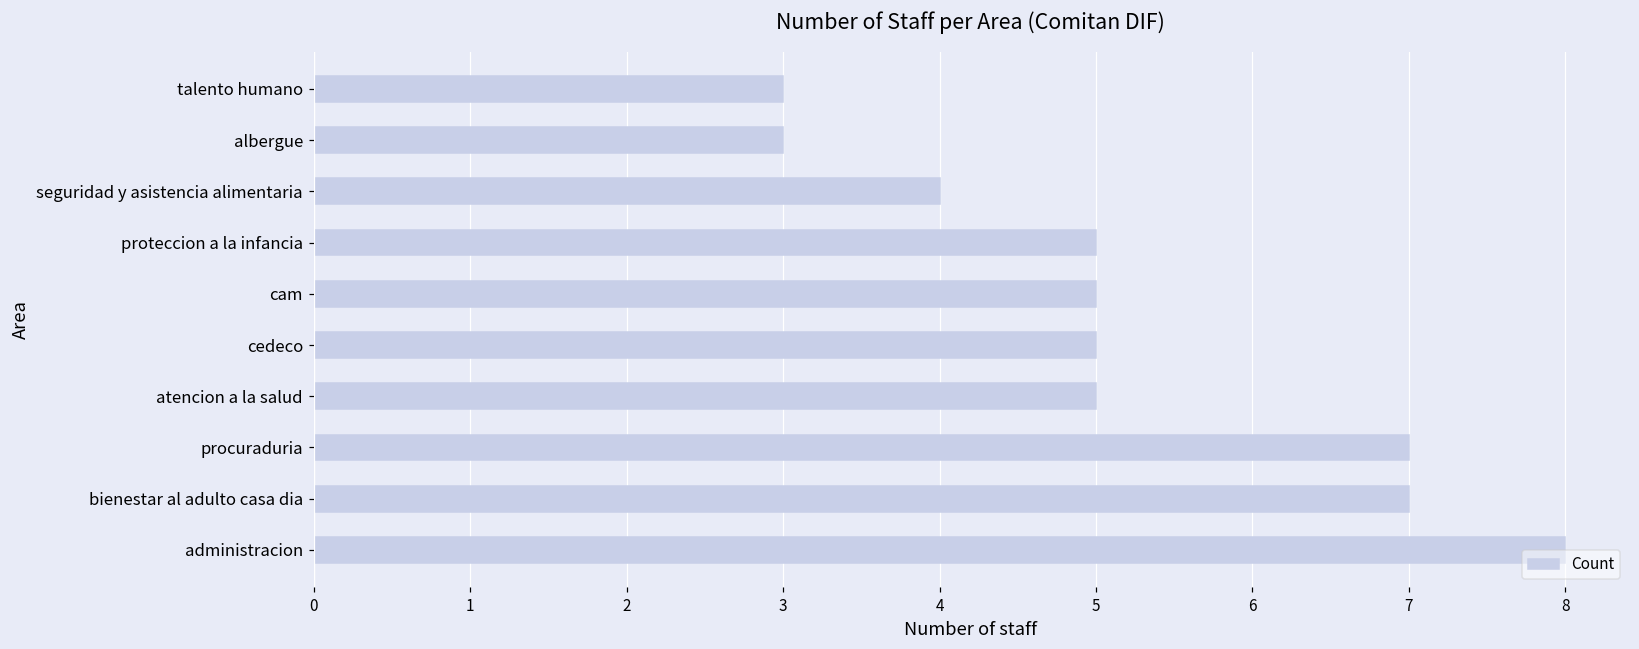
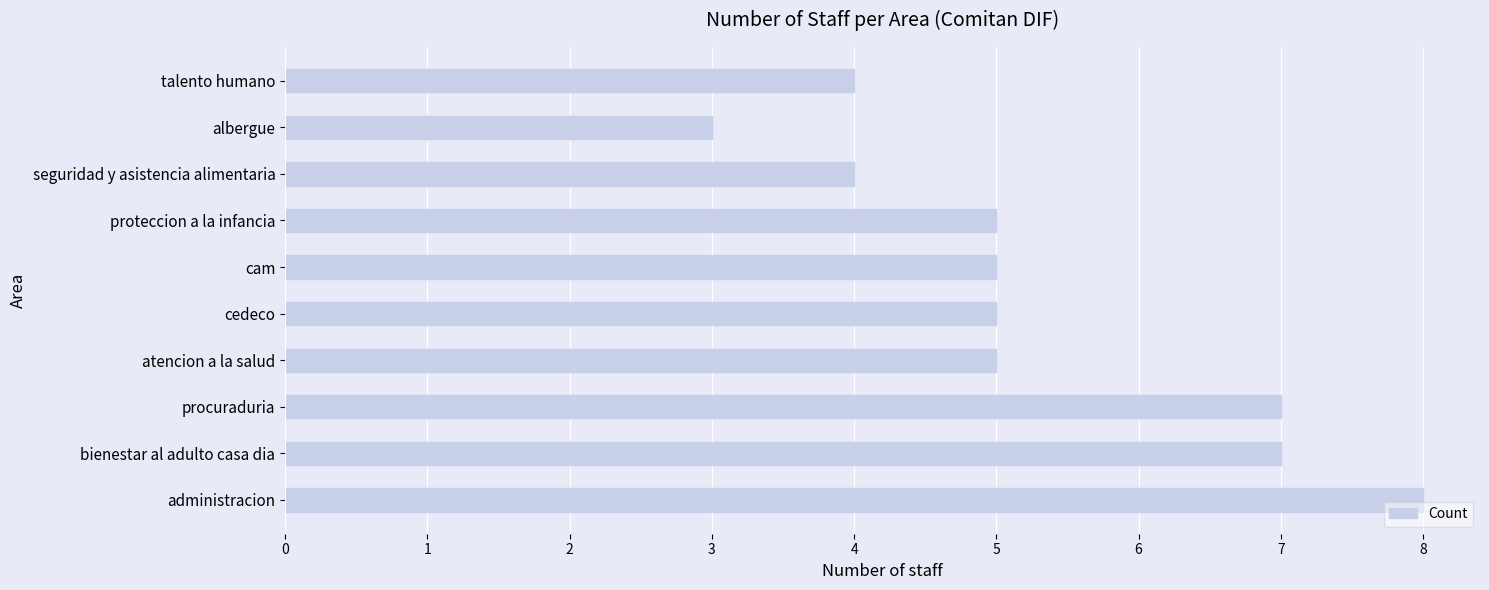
  {
-   "talento humano": 3,
+   "talento humano": 4,
    "albergue": 3,
    "seguridad y asistencia alimentaria": 4,
    "proteccion a la infancia": 5,
    "cam": 5,
    "cedeco": 5,
    "atencion a la salud": 5,
    "procuraduria": 7,
    "bienestar al adulto casa dia": 7,
    "administracion": 8
  }
